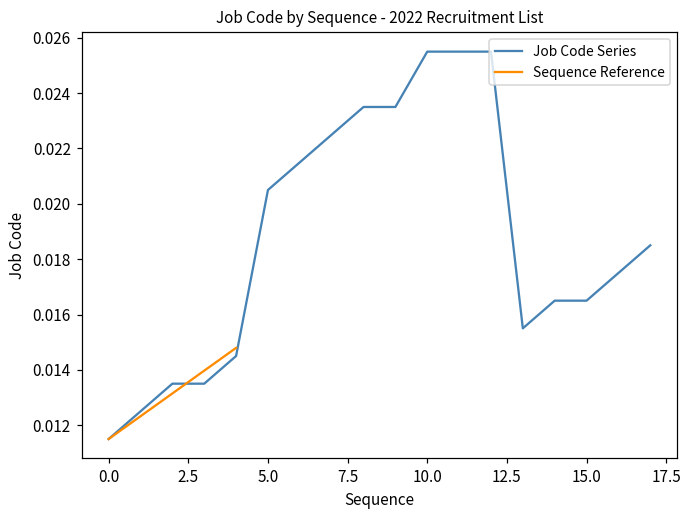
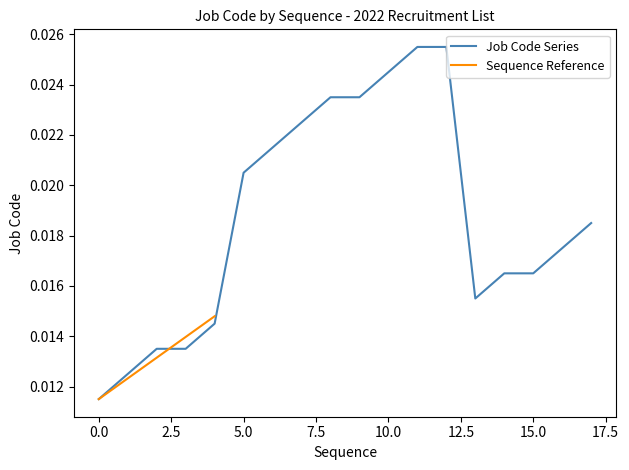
  {
    "Job Code Series": {
      "5.0": 0.0205,
-     "10.0": 0.0255,
+     "10.0": 0.0245,
      "15.0": 0.0165
    }
  }
